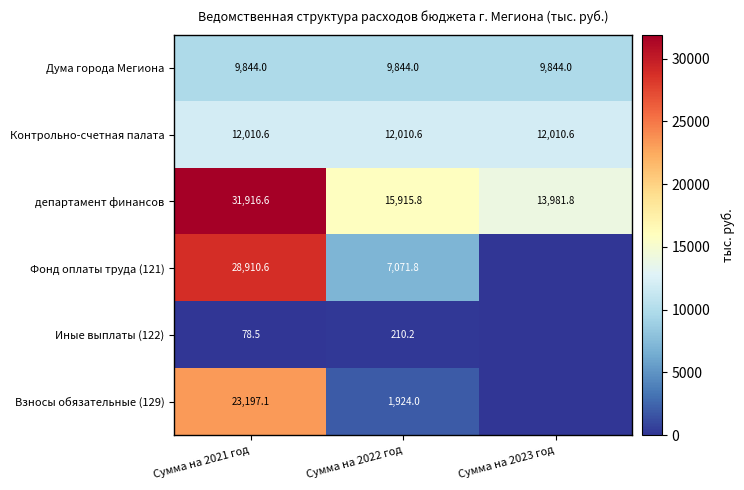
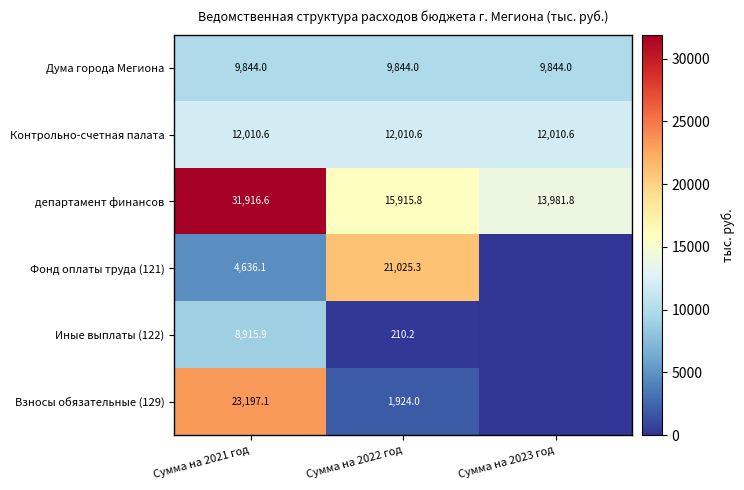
  {
    "Дума города Мегиона": {
      "Сумма на 2021 год": "9,844.0",
      "Сумма на 2022 год": "9,844.0",
      "Сумма на 2023 год": "9,844.0"
    },
    "Контрольно-счетная палата": {
      "Сумма на 2021 год": "12,010.6",
      "Сумма на 2022 год": "12,010.6",
      "Сумма на 2023 год": "12,010.6"
    },
    "департамент финансов": {
      "Сумма на 2021 год": "31,916.6",
      "Сумма на 2022 год": "15,915.8",
      "Сумма на 2023 год": "13,981.8"
    },
    "Фонд оплаты труда (121)": {
-     "Сумма на 2021 год": "28,910.6",
-     "Сумма на 2022 год": "7,071.8"
+     "Сумма на 2021 год": "4,636.1",
+     "Сумма на 2022 год": "21,025.3"
    },
    "Иные выплаты (122)": {
-     "Сумма на 2021 год": "78.5",
+     "Сумма на 2021 год": "8,915.9",
      "Сумма на 2022 год": "210.2"
    },
    "Взносы обязательные (129)": {
      "Сумма на 2021 год": "23,197.1",
      "Сумма на 2022 год": "1,924.0"
    }
  }
